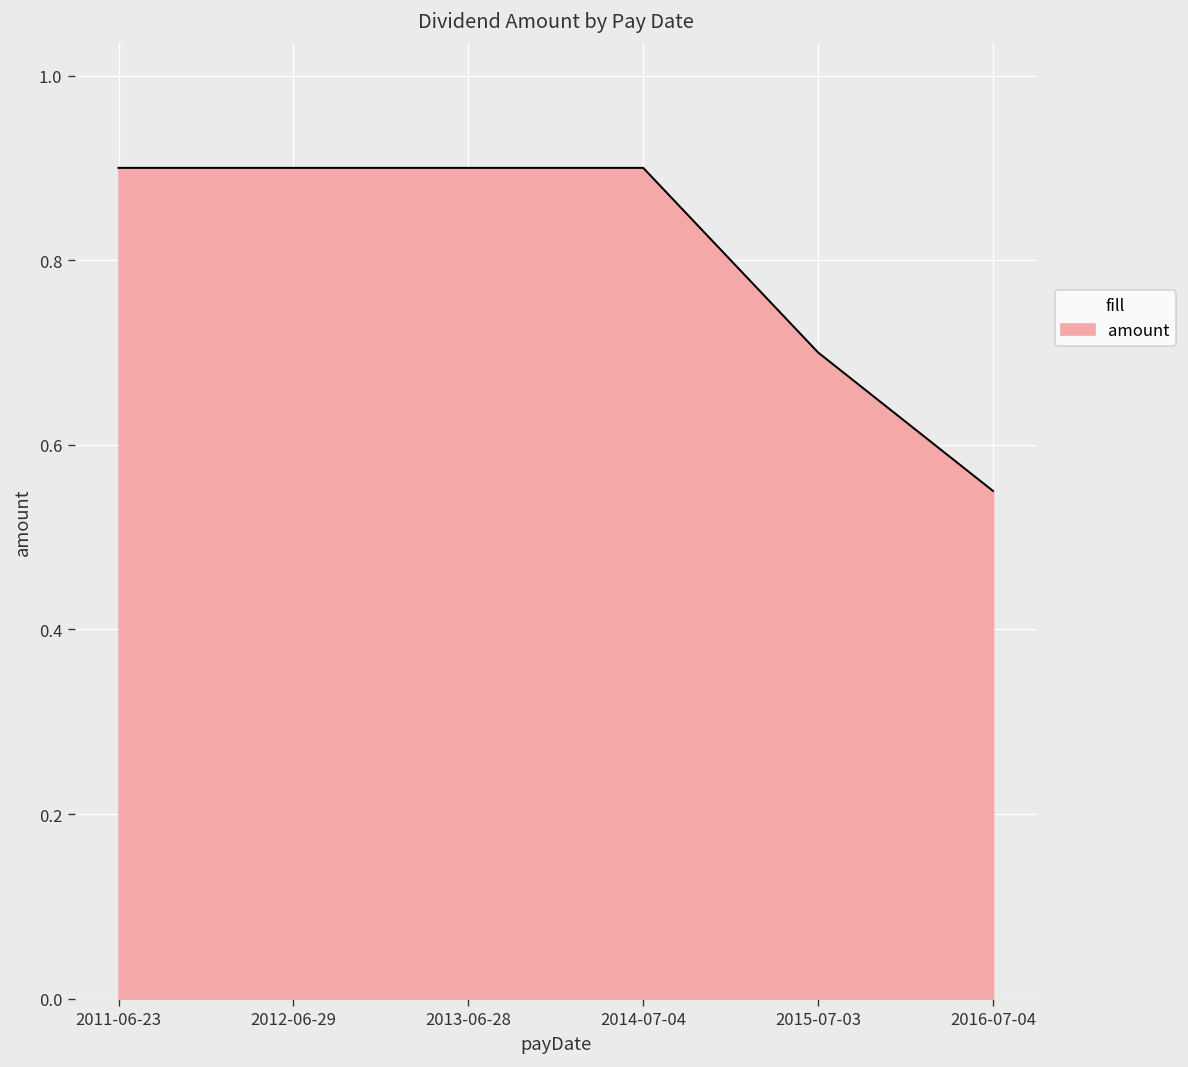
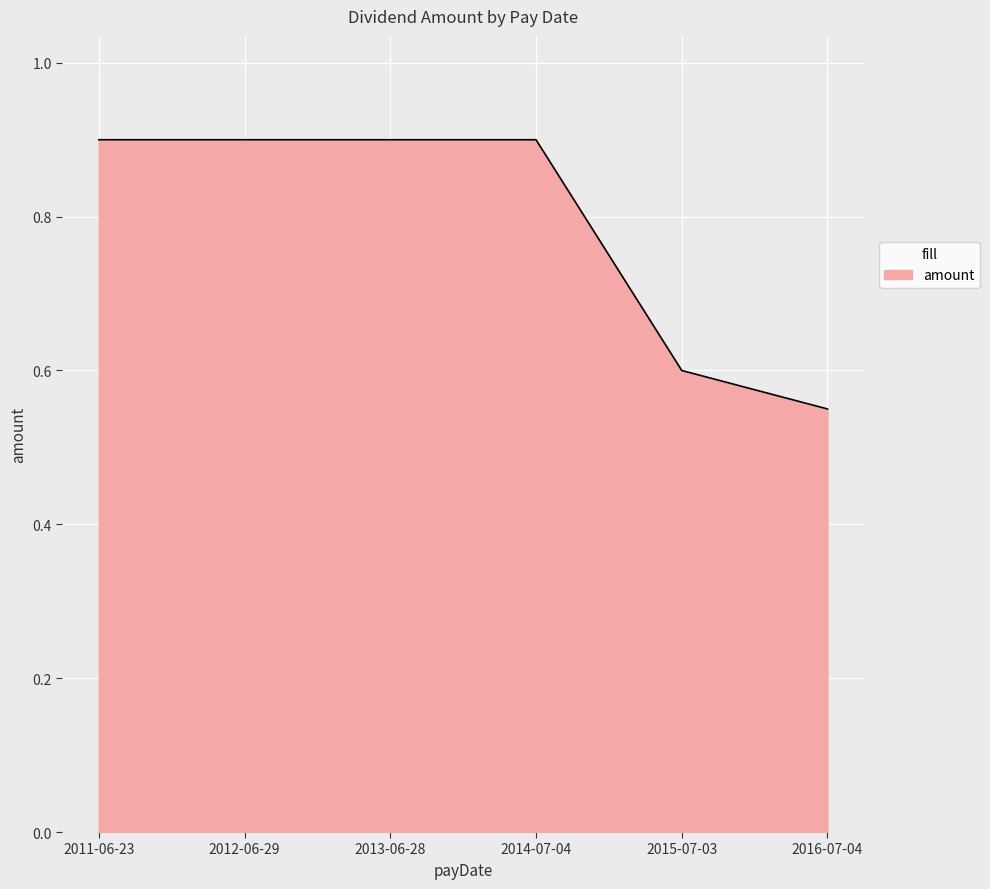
  {
    "2011-06-23": 0.9,
    "2012-06-29": 0.9,
    "2013-06-28": 0.9,
    "2014-07-04": 0.9,
-   "2015-07-03": 0.7,
+   "2015-07-03": 0.6,
    "2016-07-04": 0.55
  }
